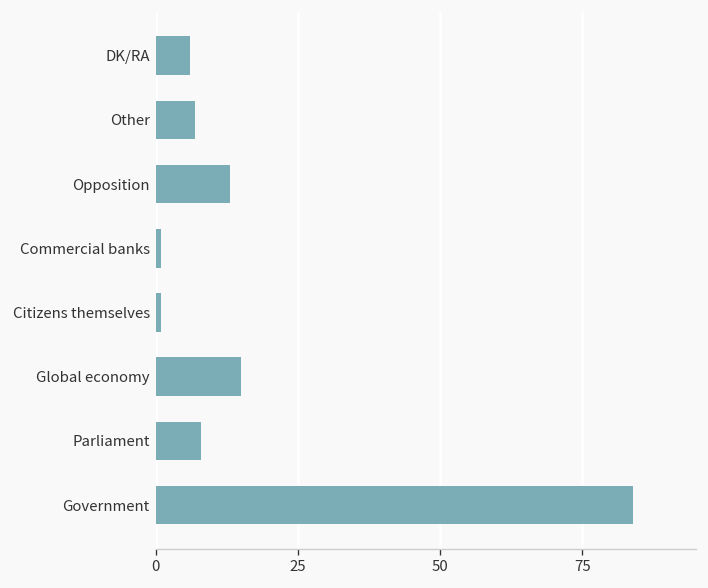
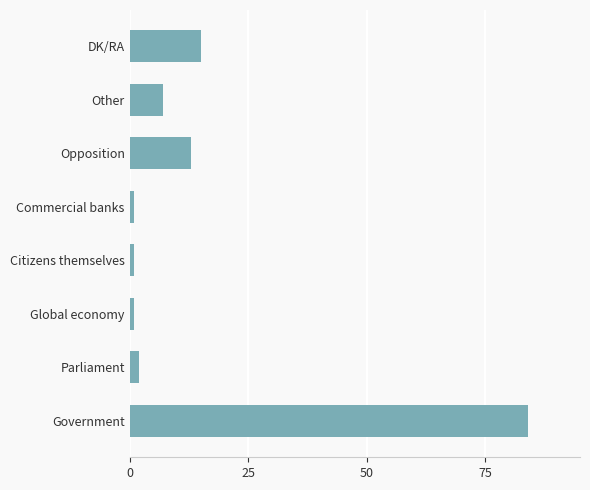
  {
-   "DK/RA": 6,
+   "DK/RA": 15,
    "Other": 7,
    "Opposition": 13,
    "Commercial banks": 1,
    "Citizens themselves": 1,
-   "Global economy": 15,
-   "Parliament": 8,
+   "Global economy": 1,
+   "Parliament": 2,
    "Government": 84
  }
